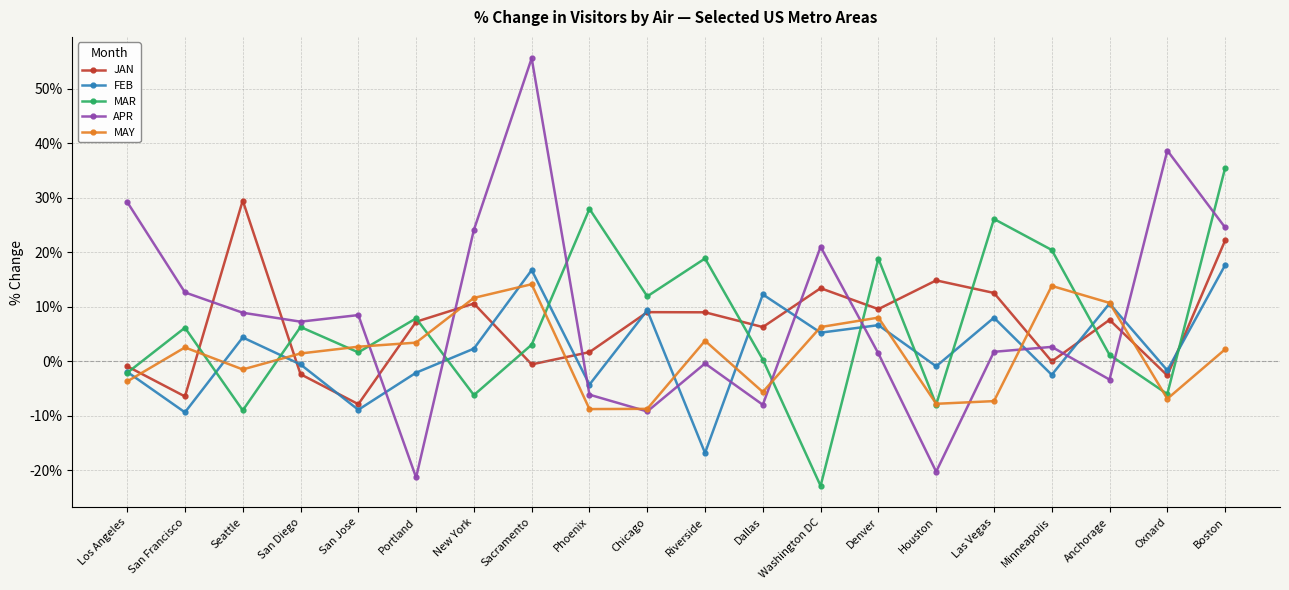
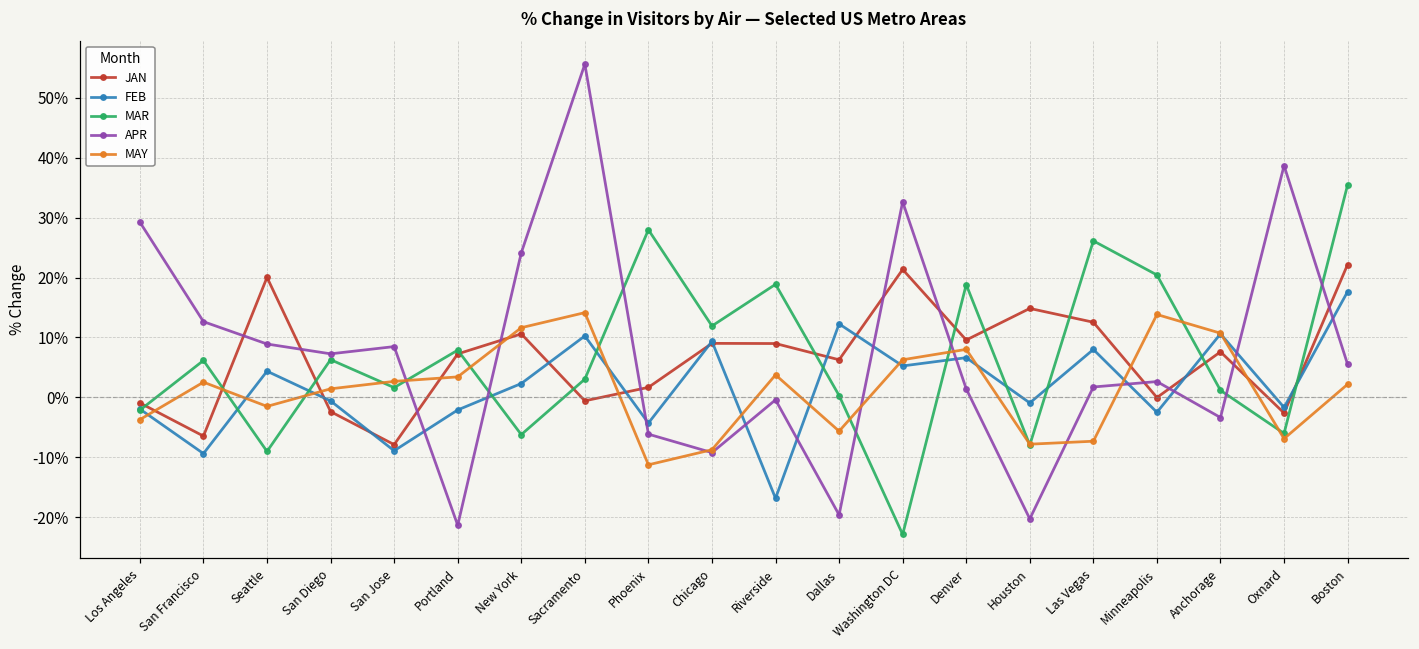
  {
    "JAN": {
      "Los Angeles": "-1%",
      "San Francisco": "-6%",
-     "Seattle": "29%",
+     "Seattle": "20%",
      "San Diego": "-2%",
      "San Jose": "-8%",
      "Portland": "7%",
      "New York": "11%",
      "Sacramento": "-1%",
      "Phoenix": "2%",
      "Riverside": "9%",
      "Dallas": "6%",
-     "Washington DC": "13%",
+     "Washington DC": "21%",
      "Denver": "10%",
      "Houston": "15%",
      "Las Vegas": "13%",
      "Minneapolis": "0%",
      "Anchorage": "8%",
      "Oxnard": "-3%",
      "Boston": "22%"
    },
    "FEB": {
      "San Francisco": "-9%",
      "Seattle": "4%",
      "San Diego": "-1%",
      "San Jose": "-9%",
      "Portland": "-2%",
      "New York": "2%",
-     "Sacramento": "17%",
+     "Sacramento": "10%",
      "Phoenix": "-4%",
      "Riverside": "-17%",
      "Dallas": "12%",
      "Washington DC": "5%",
      "Denver": "7%",
      "Houston": "-1%",
      "Las Vegas": "8%",
      "Minneapolis": "-2%",
      "Oxnard": "-2%",
      "Boston": "18%"
    },
    "MAR": {
      "San Francisco": "6%",
      "Seattle": "-9%",
      "San Diego": "6%",
      "San Jose": "2%",
      "Portland": "8%",
      "New York": "-6%",
      "Sacramento": "3%",
      "Phoenix": "28%",
      "Chicago": "12%",
      "Riverside": "19%",
      "Dallas": "0%",
      "Washington DC": "-23%",
      "Denver": "19%",
      "Las Vegas": "26%",
      "Minneapolis": "20%",
      "Anchorage": "1%",
      "Oxnard": "-6%",
      "Boston": "35%"
    },
    "APR": {
      "Los Angeles": "29%",
      "San Francisco": "13%",
      "Seattle": "9%",
      "San Diego": "7%",
      "San Jose": "8%",
      "Portland": "-21%",
      "New York": "24%",
      "Sacramento": "56%",
      "Phoenix": "-6%",
      "Chicago": "-9%",
      "Riverside": "0%",
-     "Dallas": "-8%",
-     "Washington DC": "21%",
+     "Dallas": "-20%",
+     "Washington DC": "33%",
      "Denver": "1%",
      "Houston": "-20%",
      "Las Vegas": "2%",
      "Minneapolis": "3%",
      "Anchorage": "-3%",
      "Oxnard": "39%",
-     "Boston": "25%"
+     "Boston": "6%"
    },
    "MAY": {
      "Los Angeles": "-4%",
      "San Francisco": "3%",
      "Seattle": "-1%",
      "San Diego": "1%",
      "San Jose": "3%",
      "Portland": "3%",
      "New York": "12%",
      "Sacramento": "14%",
-     "Phoenix": "-9%",
+     "Phoenix": "-11%",
      "Chicago": "-9%",
      "Riverside": "4%",
      "Dallas": "-6%",
      "Washington DC": "6%",
      "Denver": "8%",
      "Las Vegas": "-7%",
      "Minneapolis": "14%",
      "Oxnard": "-7%",
      "Boston": "2%"
    }
  }
